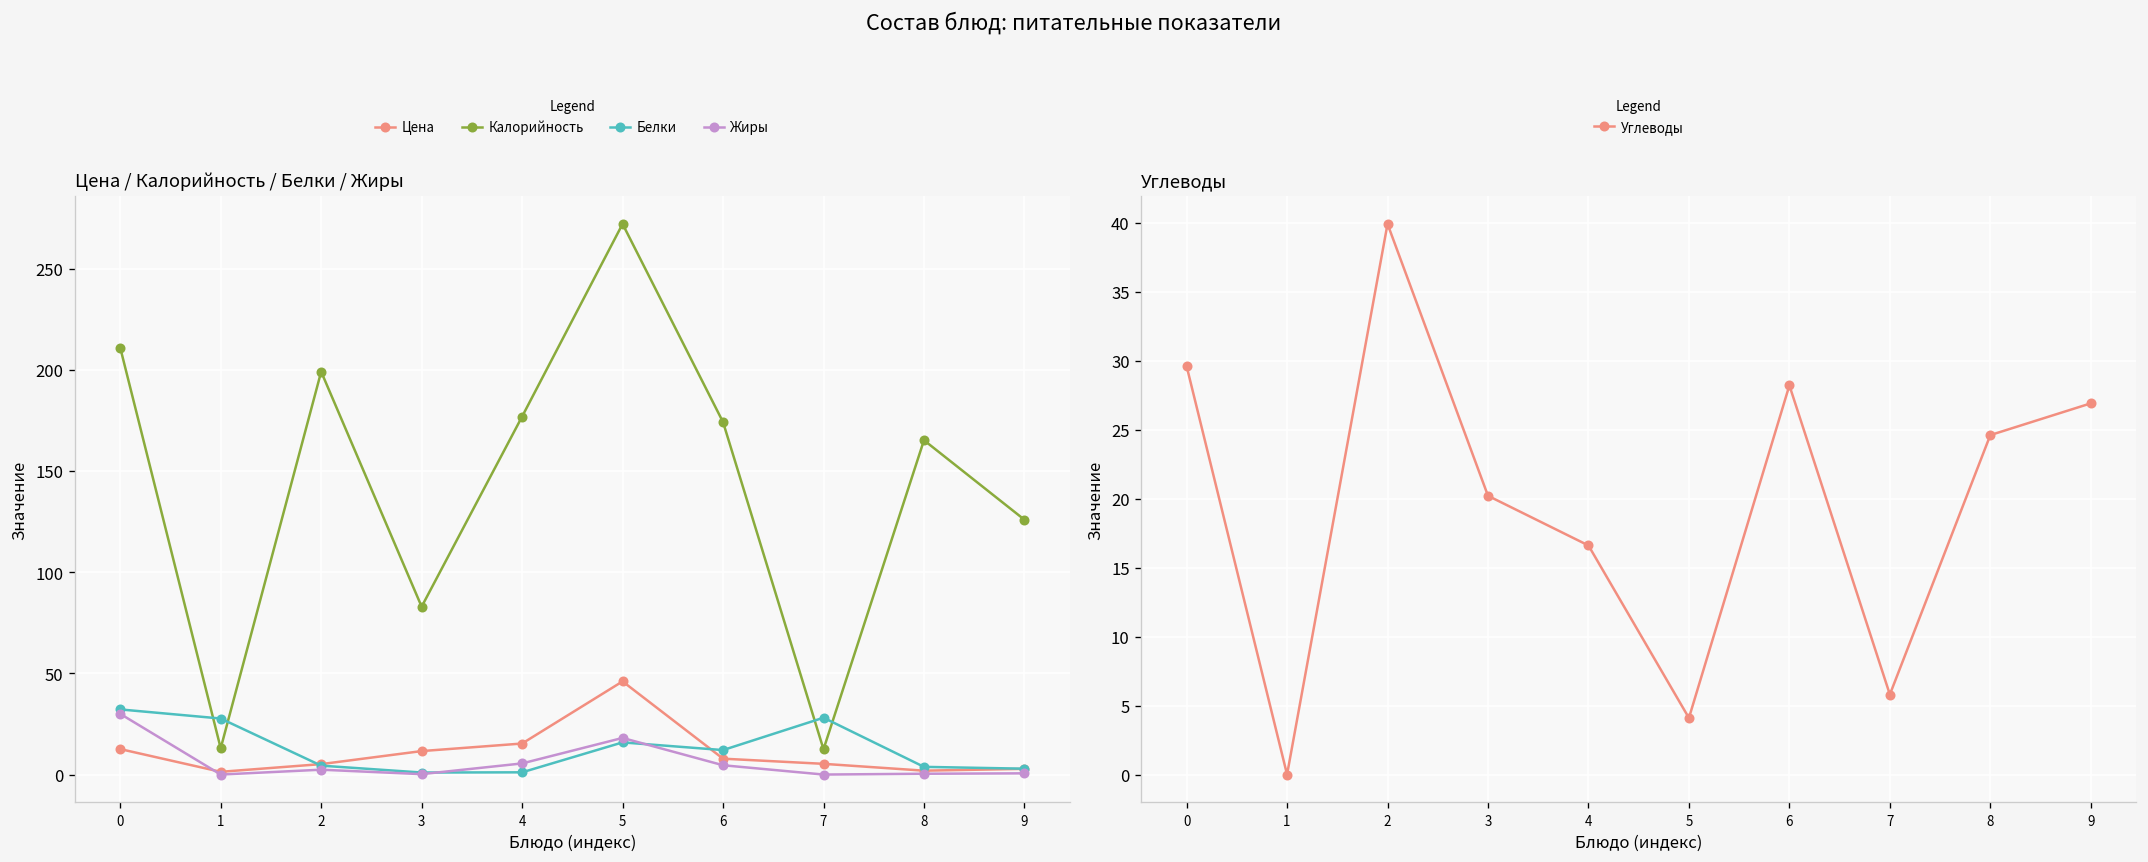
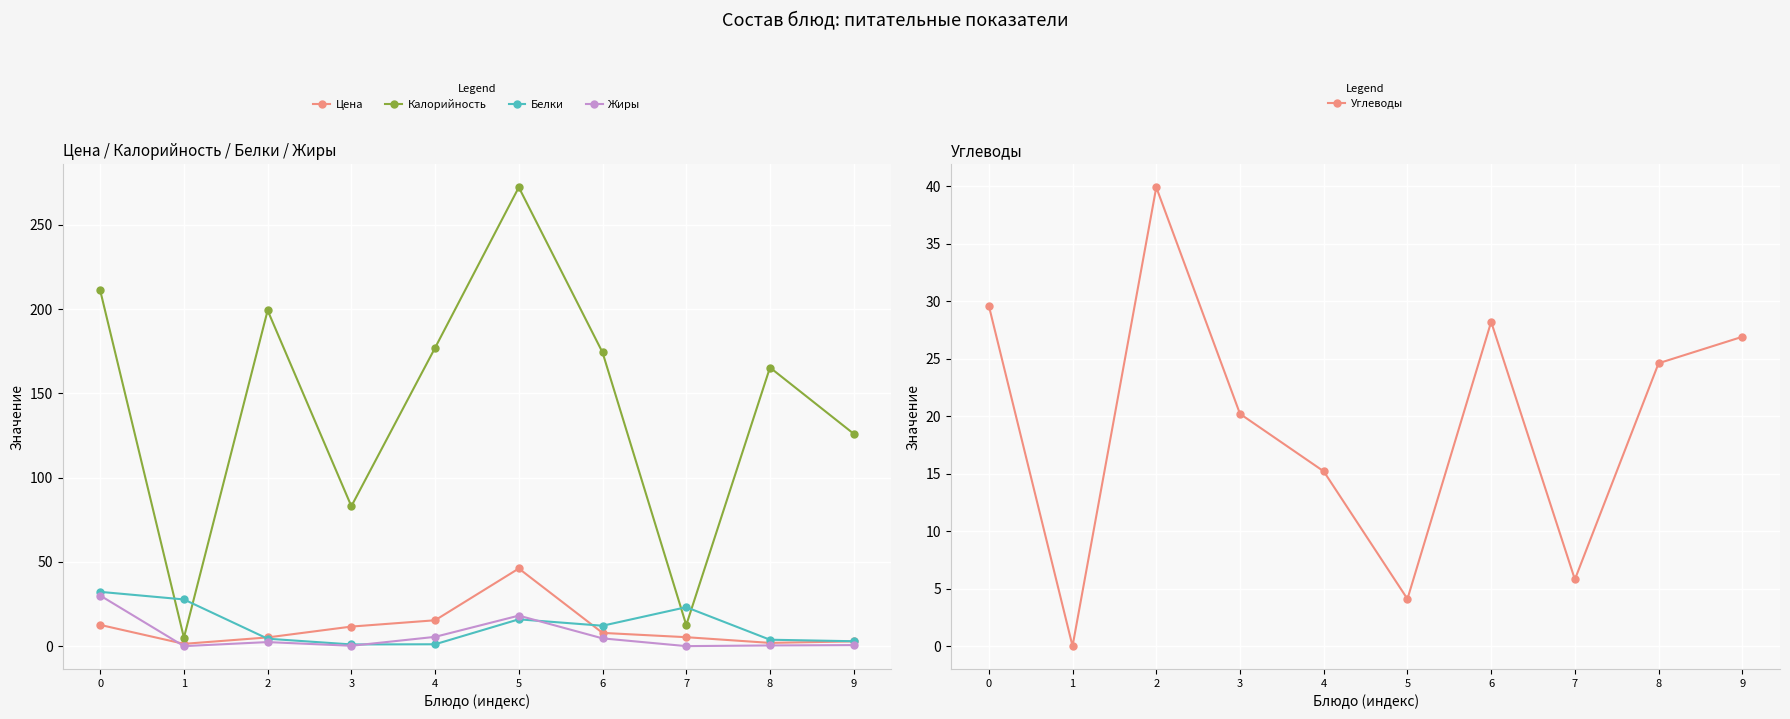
  {
    "Цена / Калорийность / Белки / Жиры": {
      "Цена": {
        "0": 13,
        "3": 12,
        "4": 15,
        "5": 46,
        "6": 8,
        "7": 5,
        "8": 2
      },
      "Калорийность": {
        "0": 211,
-       "1": 13,
+       "1": 5,
        "2": 199,
        "3": 83,
        "4": 177,
        "5": 272,
        "6": 174,
        "7": 13,
        "8": 165,
        "9": 126
      },
      "Белки": {
        "0": 32,
        "1": 28,
        "4": 1,
        "5": 16,
        "6": 12,
-       "7": 28,
+       "7": 23,
        "8": 4
      },
      "Жиры": {
        "0": 30,
        "2": 2,
        "4": 6,
        "5": 18,
        "6": 5,
        "7": 0,
        "8": 0,
        "9": 1
      }
    },
    "Углеводы": {
      "0": 29.6,
      "1": 0.0,
      "2": 39.9,
      "3": 20.2,
-     "4": 16.6,
+     "4": 15.2,
      "5": 4.1,
      "6": 28.2,
      "7": 5.8,
      "8": 24.6,
      "9": 26.9
    }
  }
